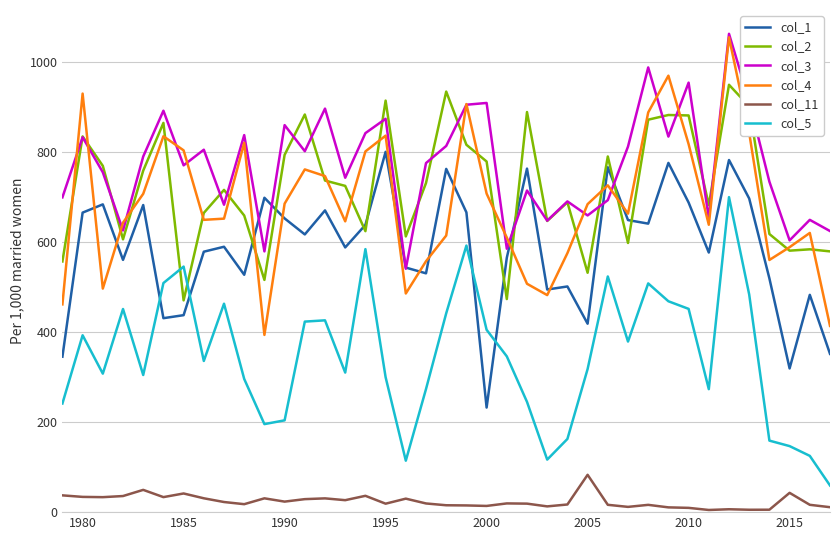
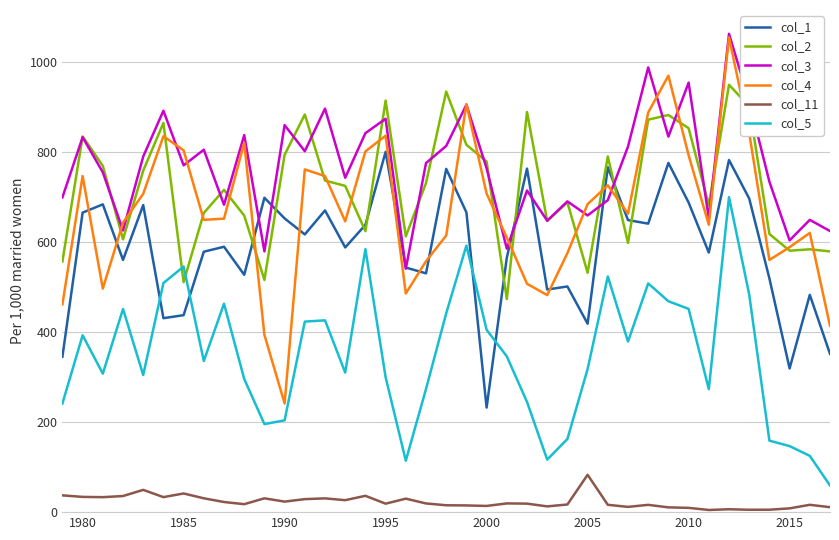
  {
    "col_1": {
      "1980": 670,
      "1985": 440,
      "1990": 650,
      "1995": 800,
      "2000": 230,
      "2005": 420,
      "2010": 690,
      "2015": 320
    },
    "col_2": {
-     "1985": 470,
+     "1985": 510,
      "1990": 790,
      "1995": 910,
      "2000": 780,
      "2005": 530,
-     "2010": 880,
+     "2010": 850,
      "2015": 580
    },
    "col_3": {
      "1985": 770,
      "1990": 860,
      "1995": 870,
-     "2000": 910,
+     "2000": 760,
      "2005": 660,
      "2010": 950,
      "2015": 600
    },
    "col_4": {
-     "1980": 930,
+     "1980": 750,
      "1985": 800,
-     "1990": 690,
+     "1990": 240,
      "1995": 840,
      "2000": 710,
      "2005": 680,
-     "2010": 820,
+     "2010": 790,
      "2015": 590
    },
    "col_11": {
      "1980": 30,
      "1985": 40,
      "1990": 20,
      "1995": 20,
      "2000": 10,
      "2005": 80,
      "2010": 10,
-     "2015": 40
+     "2015": 10
    },
    "col_5": {
      "1980": 390,
      "1985": 550,
      "1990": 200,
      "1995": 300,
      "2000": 410,
      "2005": 320,
      "2010": 450,
      "2015": 150
    }
  }
